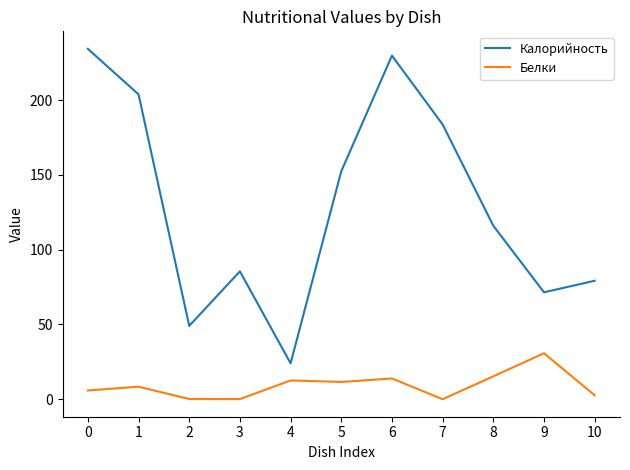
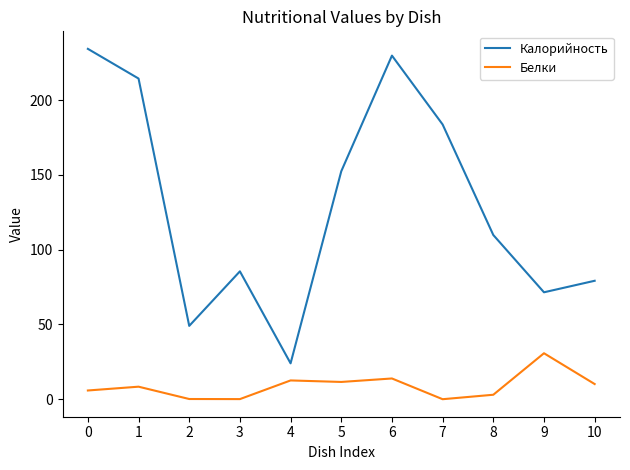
  {
    "Калорийность": {
      "0": 234,
-     "1": 204,
+     "1": 214,
      "2": 49,
      "3": 86,
      "4": 24,
      "5": 152,
      "6": 230,
      "7": 184,
-     "8": 116,
+     "8": 110,
      "9": 72,
      "10": 79
    },
    "Белки": {
      "0": 6,
      "1": 8,
      "2": 0,
      "3": 0,
      "4": 13,
      "5": 12,
      "6": 14,
      "7": 0,
-     "8": 15,
+     "8": 3,
      "9": 31,
-     "10": 3
+     "10": 10
    }
  }
